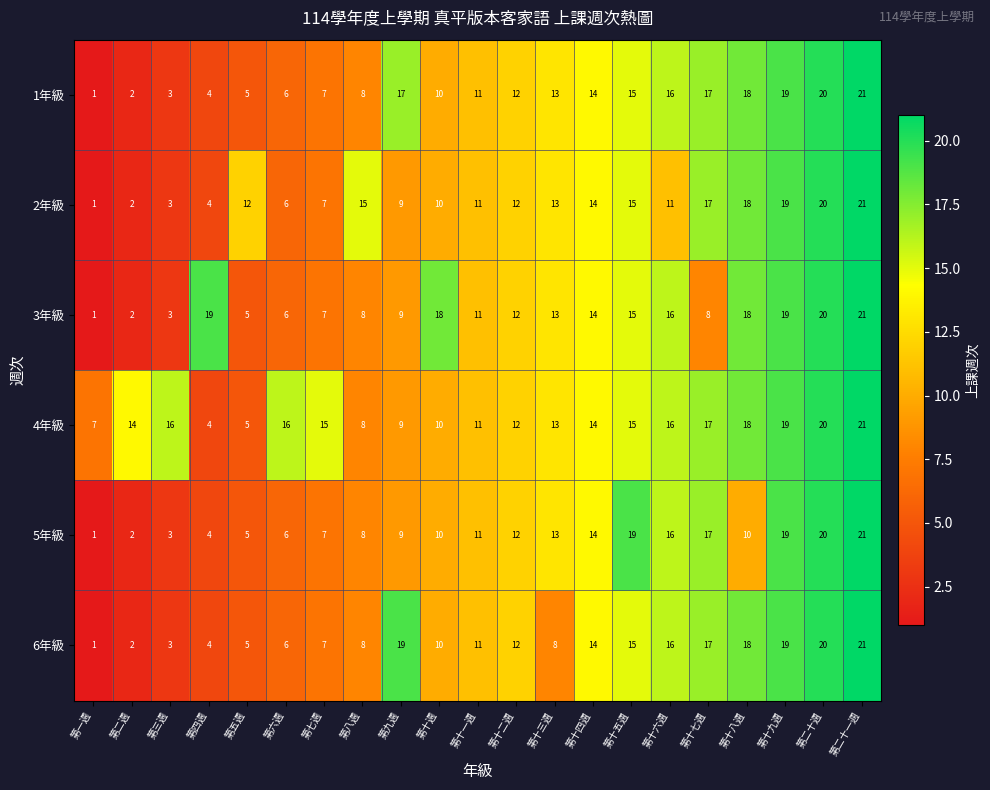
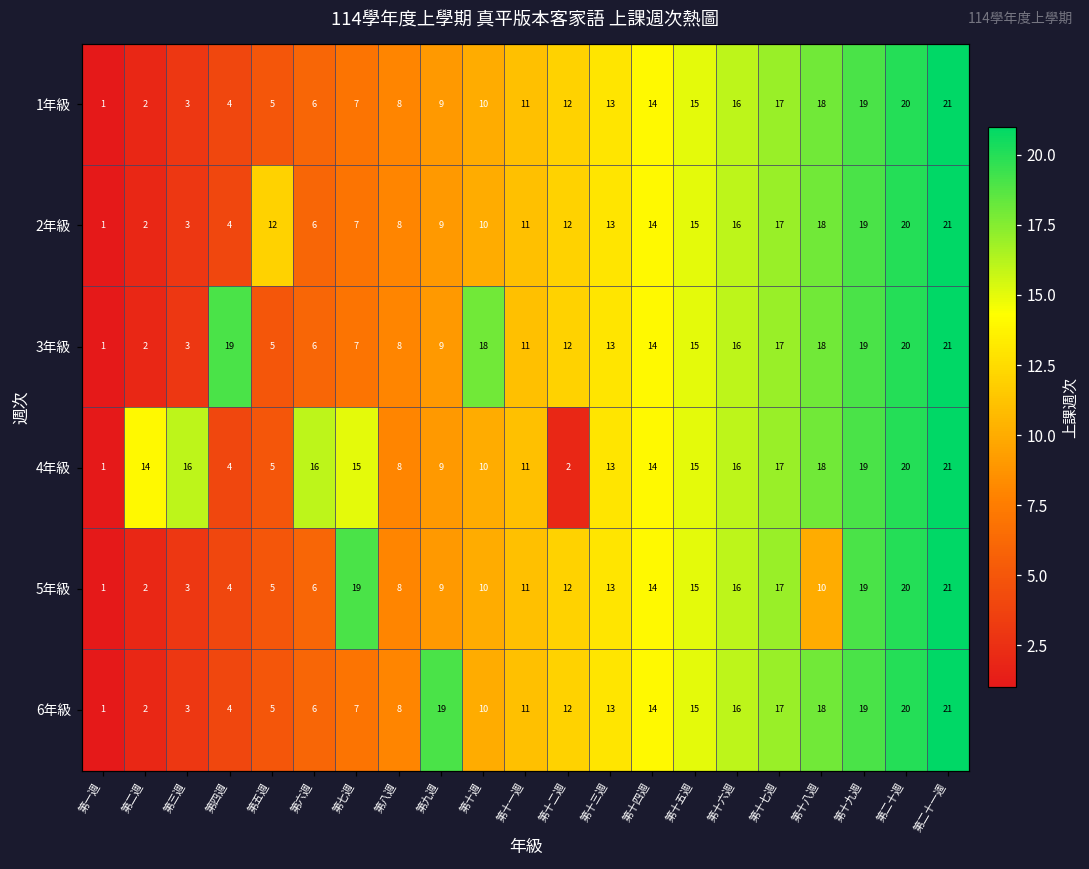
  {
    "1年級": {
      "第一週": 1,
      "第二週": 2,
      "第三週": 3,
      "第四週": 4,
      "第五週": 5,
      "第六週": 6,
      "第七週": 7,
      "第八週": 8,
-     "第九週": 17,
+     "第九週": 9,
      "第十週": 10,
      "第十一週": 11,
      "第十二週": 12,
      "第十三週": 13,
      "第十四週": 14,
      "第十五週": 15,
      "第十六週": 16,
      "第十七週": 17,
      "第十八週": 18,
      "第十九週": 19,
      "第二十週": 20,
      "第二十一週": 21
    },
    "2年級": {
      "第一週": 1,
      "第二週": 2,
      "第三週": 3,
      "第四週": 4,
      "第五週": 12,
      "第六週": 6,
      "第七週": 7,
-     "第八週": 15,
+     "第八週": 8,
      "第九週": 9,
      "第十週": 10,
      "第十一週": 11,
      "第十二週": 12,
      "第十三週": 13,
      "第十四週": 14,
      "第十五週": 15,
-     "第十六週": 11,
+     "第十六週": 16,
      "第十七週": 17,
      "第十八週": 18,
      "第十九週": 19,
      "第二十週": 20,
      "第二十一週": 21
    },
    "3年級": {
      "第一週": 1,
      "第二週": 2,
      "第三週": 3,
      "第四週": 19,
      "第五週": 5,
      "第六週": 6,
      "第七週": 7,
      "第八週": 8,
      "第九週": 9,
      "第十週": 18,
      "第十一週": 11,
      "第十二週": 12,
      "第十三週": 13,
      "第十四週": 14,
      "第十五週": 15,
      "第十六週": 16,
-     "第十七週": 8,
+     "第十七週": 17,
      "第十八週": 18,
      "第十九週": 19,
      "第二十週": 20,
      "第二十一週": 21
    },
    "4年級": {
-     "第一週": 7,
+     "第一週": 1,
      "第二週": 14,
      "第三週": 16,
      "第四週": 4,
      "第五週": 5,
      "第六週": 16,
      "第七週": 15,
      "第八週": 8,
      "第九週": 9,
      "第十週": 10,
      "第十一週": 11,
-     "第十二週": 12,
+     "第十二週": 2,
      "第十三週": 13,
      "第十四週": 14,
      "第十五週": 15,
      "第十六週": 16,
      "第十七週": 17,
      "第十八週": 18,
      "第十九週": 19,
      "第二十週": 20,
      "第二十一週": 21
    },
    "5年級": {
      "第一週": 1,
      "第二週": 2,
      "第三週": 3,
      "第四週": 4,
      "第五週": 5,
      "第六週": 6,
-     "第七週": 7,
+     "第七週": 19,
      "第八週": 8,
      "第九週": 9,
      "第十週": 10,
      "第十一週": 11,
      "第十二週": 12,
      "第十三週": 13,
      "第十四週": 14,
-     "第十五週": 19,
+     "第十五週": 15,
      "第十六週": 16,
      "第十七週": 17,
      "第十八週": 10,
      "第十九週": 19,
      "第二十週": 20,
      "第二十一週": 21
    },
    "6年級": {
      "第一週": 1,
      "第二週": 2,
      "第三週": 3,
      "第四週": 4,
      "第五週": 5,
      "第六週": 6,
      "第七週": 7,
      "第八週": 8,
      "第九週": 19,
      "第十週": 10,
      "第十一週": 11,
      "第十二週": 12,
-     "第十三週": 8,
+     "第十三週": 13,
      "第十四週": 14,
      "第十五週": 15,
      "第十六週": 16,
      "第十七週": 17,
      "第十八週": 18,
      "第十九週": 19,
      "第二十週": 20,
      "第二十一週": 21
    }
  }
